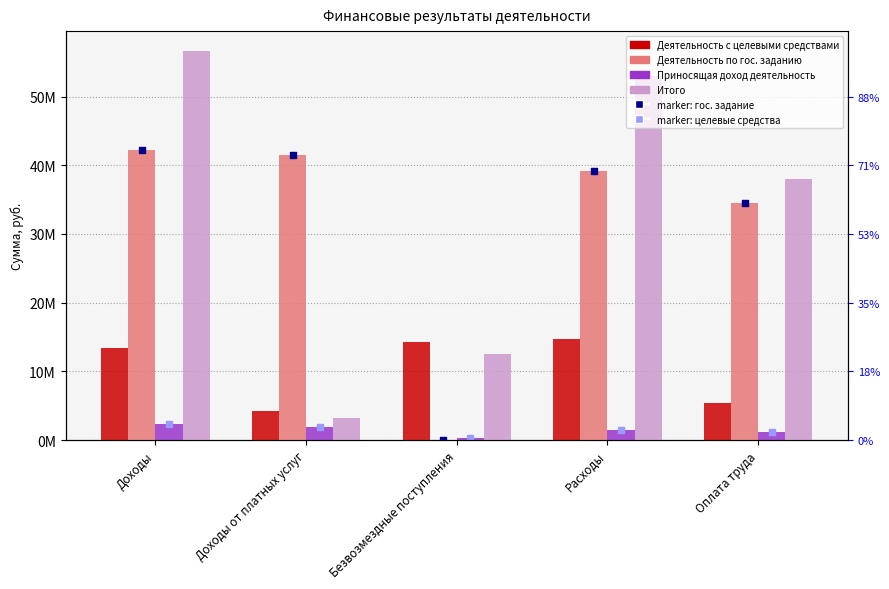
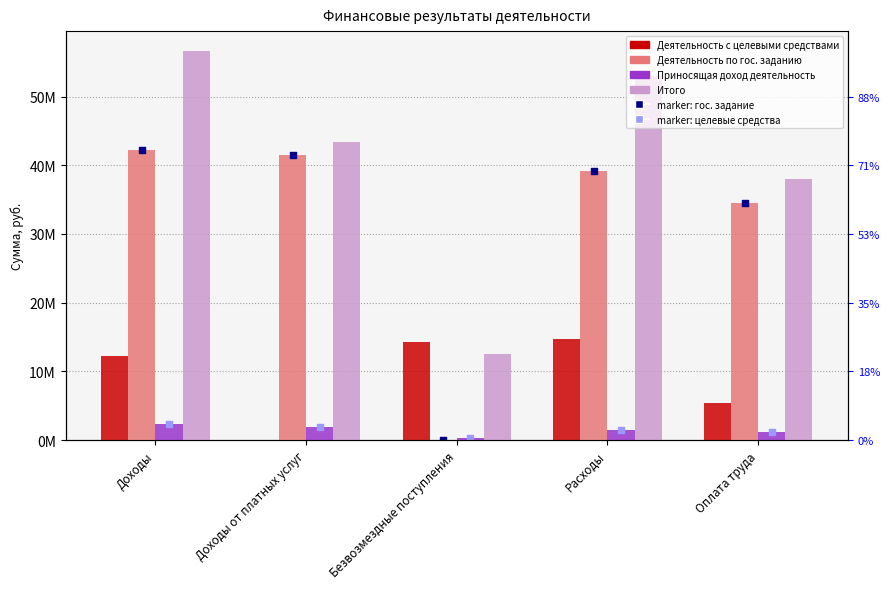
  {
    "Деятельность с целевыми средствами": {
-     "Доходы": 13000000,
-     "Доходы от платных услуг": 4000000,
+     "Доходы": 12000000,
+     "Доходы от платных услуг": 0,
      "Безвозмездные поступления": 14000000,
      "Расходы": 15000000,
      "Оплата труда": 5000000
    },
    "Итого": {
      "Доходы": 57000000,
-     "Доходы от платных услуг": 3000000,
+     "Доходы от платных услуг": 43000000,
      "Безвозмездные поступления": 13000000,
      "Оплата труда": 38000000
    }
  }
